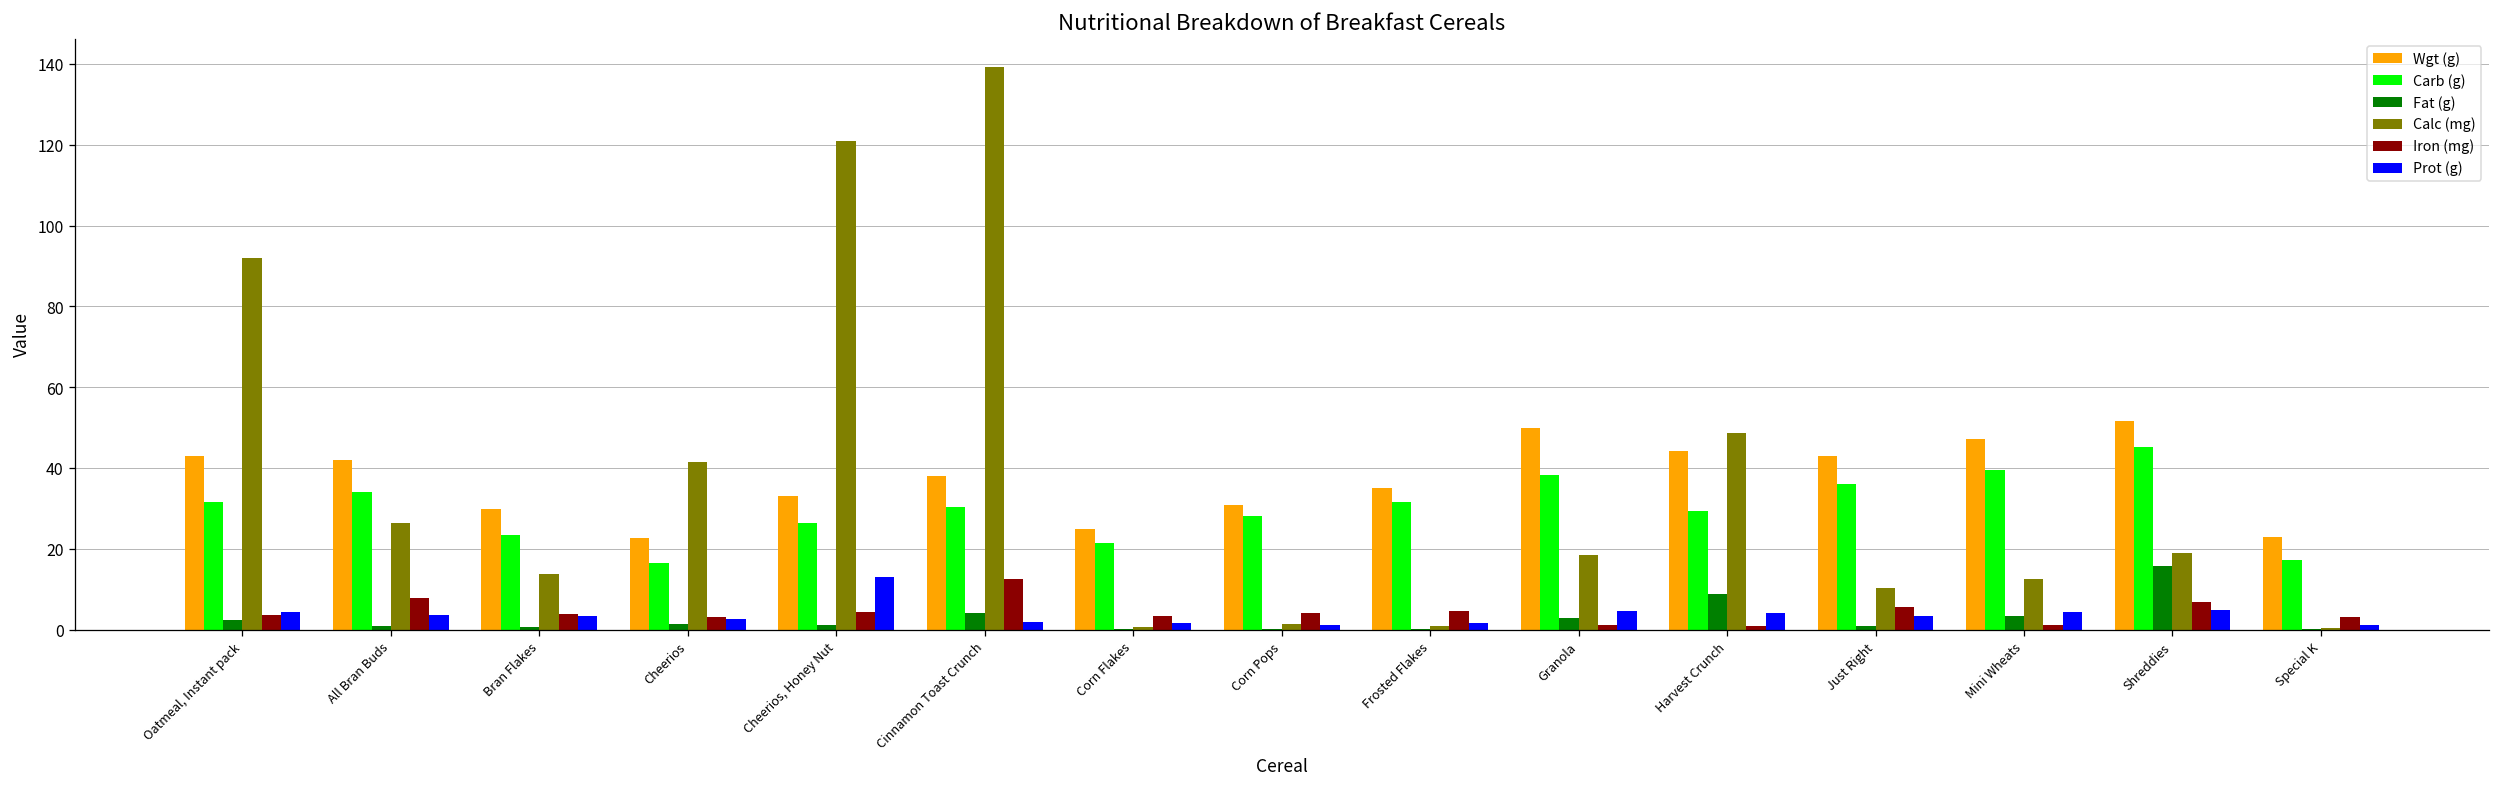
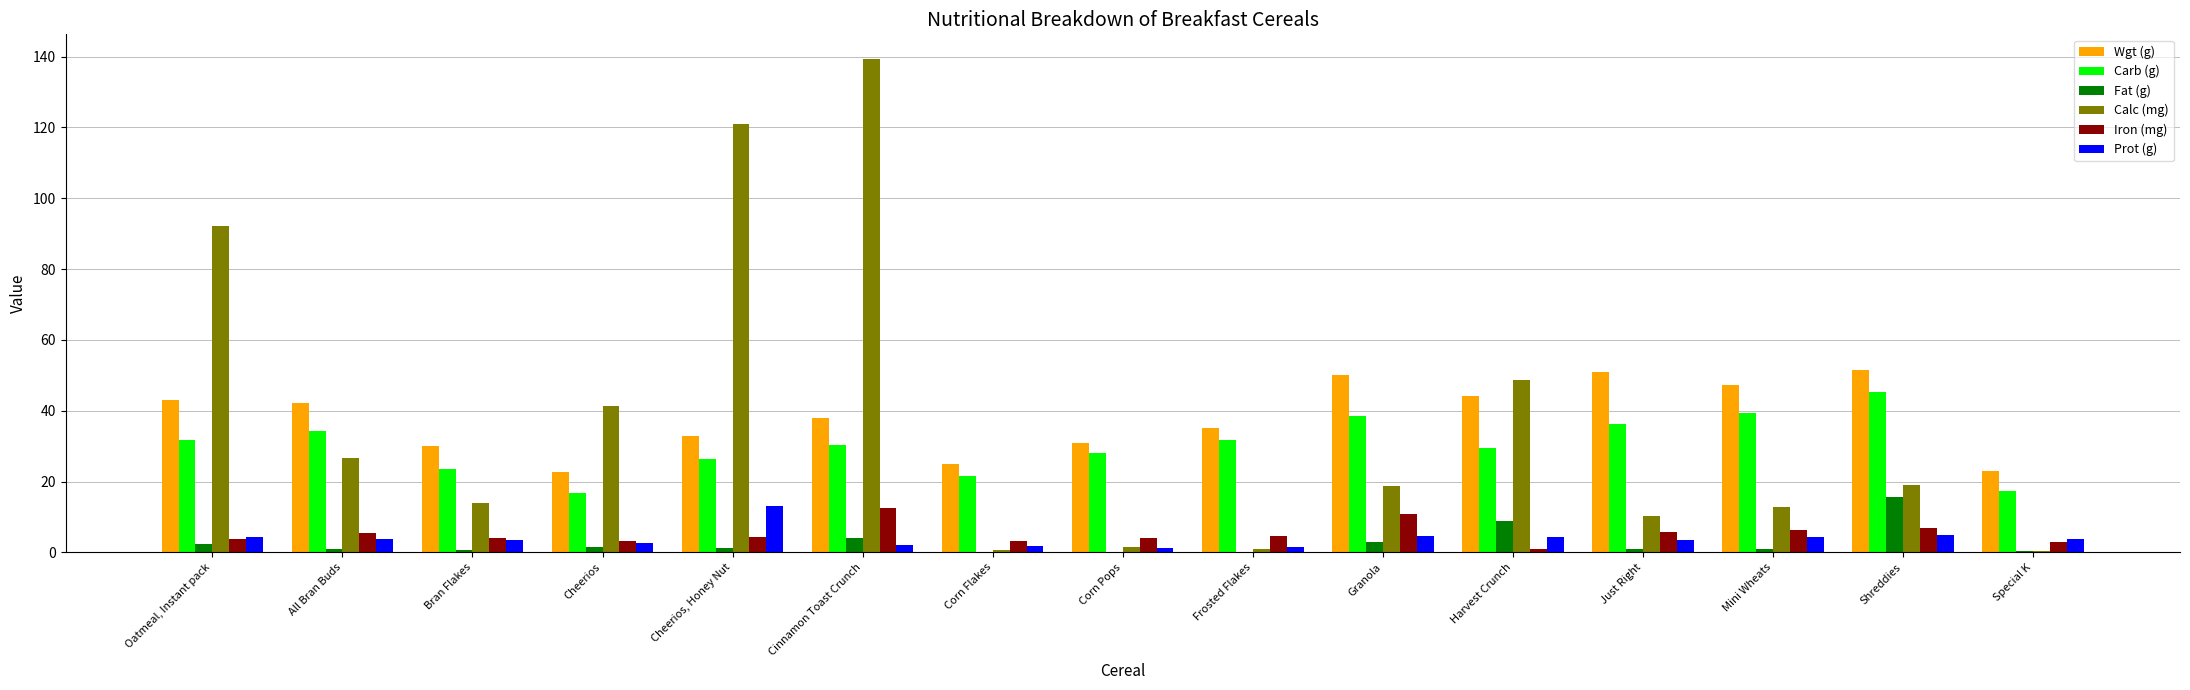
  {
    "Wgt (g)": {
      "Oatmeal, Instant pack": 43,
      "All Bran Buds": 42,
      "Bran Flakes": 30,
      "Cheerios": 23,
      "Cheerios, Honey Nut": 33,
      "Cinnamon Toast Crunch": 38,
      "Corn Flakes": 25,
      "Corn Pops": 31,
      "Frosted Flakes": 35,
      "Granola": 50,
      "Harvest Crunch": 44,
-     "Just Right": 43,
+     "Just Right": 51,
      "Mini Wheats": 47,
      "Shreddies": 52,
      "Special K": 23
    },
    "Carb (g)": {
      "Oatmeal, Instant pack": 32,
      "All Bran Buds": 34,
      "Bran Flakes": 24,
      "Cheerios": 17,
      "Cheerios, Honey Nut": 26,
      "Cinnamon Toast Crunch": 30,
      "Corn Flakes": 22,
      "Corn Pops": 28,
      "Frosted Flakes": 32,
      "Granola": 38,
      "Harvest Crunch": 29,
      "Just Right": 36,
      "Mini Wheats": 39,
      "Shreddies": 45,
      "Special K": 17
    },
    "Fat (g)": {
      "Oatmeal, Instant pack": 2,
      "All Bran Buds": 1,
      "Cheerios": 1,
      "Cheerios, Honey Nut": 1,
      "Cinnamon Toast Crunch": 4,
      "Granola": 3,
      "Harvest Crunch": 9,
      "Just Right": 1,
-     "Mini Wheats": 4,
+     "Mini Wheats": 1,
      "Shreddies": 16
    },
    "Calc (mg)": {
      "Oatmeal, Instant pack": 92,
      "All Bran Buds": 27,
      "Bran Flakes": 14,
      "Cheerios": 41,
      "Cheerios, Honey Nut": 121,
      "Cinnamon Toast Crunch": 139,
      "Corn Flakes": 1,
      "Corn Pops": 2,
      "Frosted Flakes": 1,
      "Granola": 19,
      "Harvest Crunch": 49,
      "Just Right": 10,
      "Mini Wheats": 13,
      "Shreddies": 19
    },
    "Iron (mg)": {
      "Oatmeal, Instant pack": 4,
-     "All Bran Buds": 8,
+     "All Bran Buds": 6,
      "Bran Flakes": 4,
      "Cheerios": 3,
      "Cheerios, Honey Nut": 4,
      "Cinnamon Toast Crunch": 13,
      "Corn Flakes": 3,
      "Corn Pops": 4,
      "Frosted Flakes": 5,
-     "Granola": 1,
+     "Granola": 11,
      "Harvest Crunch": 1,
      "Just Right": 6,
-     "Mini Wheats": 1,
+     "Mini Wheats": 6,
      "Shreddies": 7,
      "Special K": 3
    },
    "Prot (g)": {
      "Oatmeal, Instant pack": 4,
      "All Bran Buds": 4,
      "Bran Flakes": 3,
      "Cheerios": 3,
      "Cheerios, Honey Nut": 13,
      "Cinnamon Toast Crunch": 2,
      "Corn Flakes": 2,
      "Corn Pops": 1,
      "Frosted Flakes": 2,
      "Granola": 5,
      "Harvest Crunch": 4,
      "Just Right": 3,
      "Mini Wheats": 4,
      "Shreddies": 5,
-     "Special K": 1
+     "Special K": 4
    }
  }
